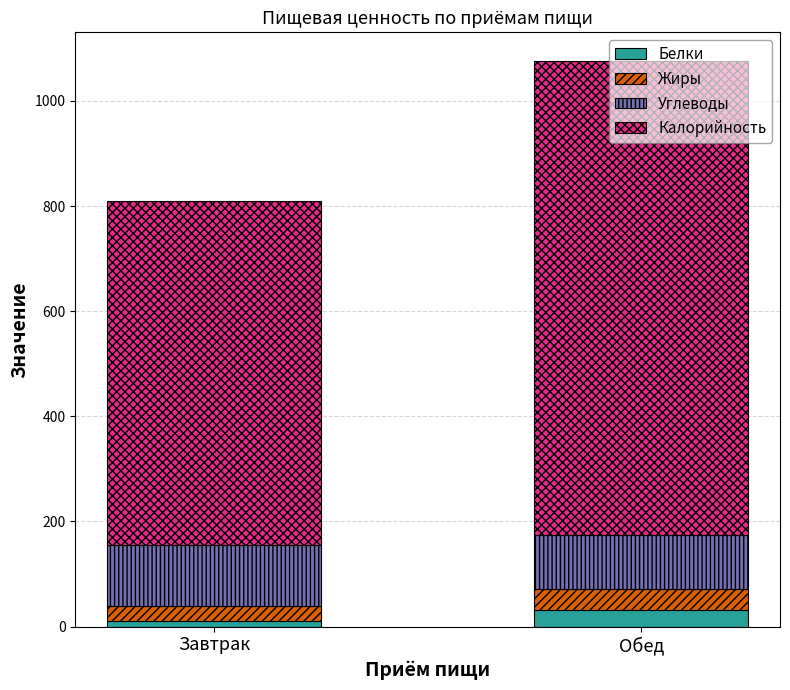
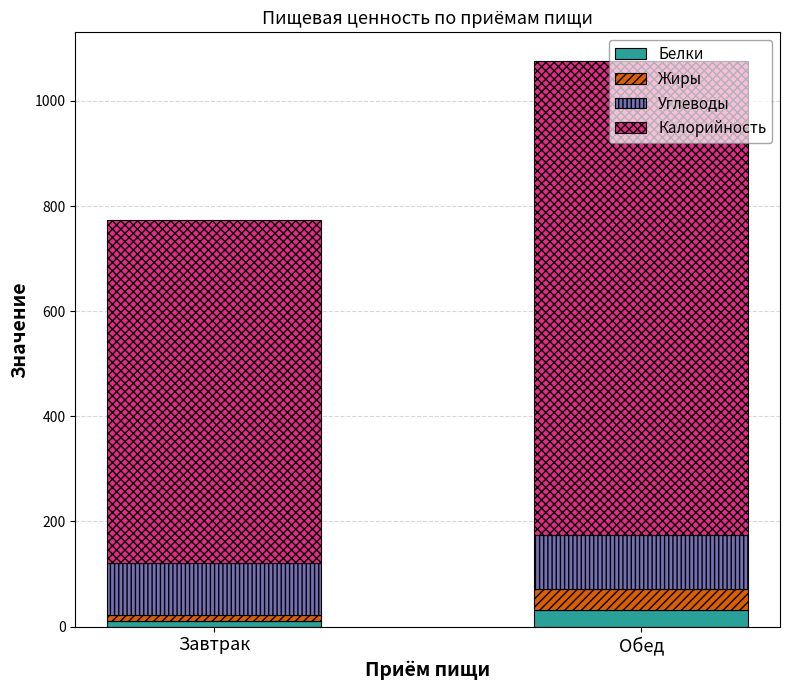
  {
    "Белки": {
      "Завтрак": 10,
      "Обед": 30
    },
    "Жиры": {
-     "Завтрак": 30,
+     "Завтрак": 10,
      "Обед": 40
    },
    "Углеводы": {
-     "Завтрак": 120,
+     "Завтрак": 100,
      "Обед": 100
    },
    "Калорийность": {
      "Завтрак": 650
    }
  }
